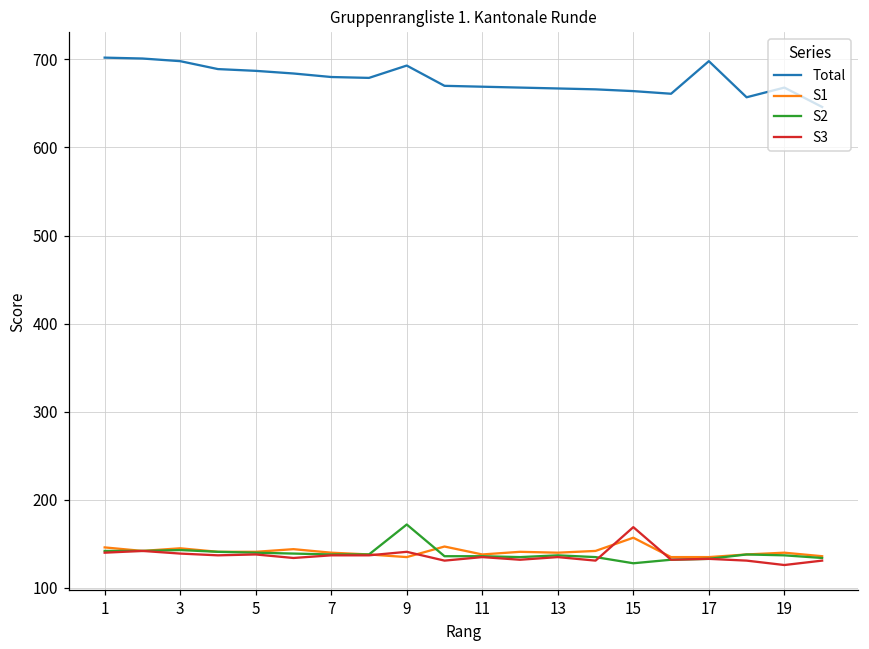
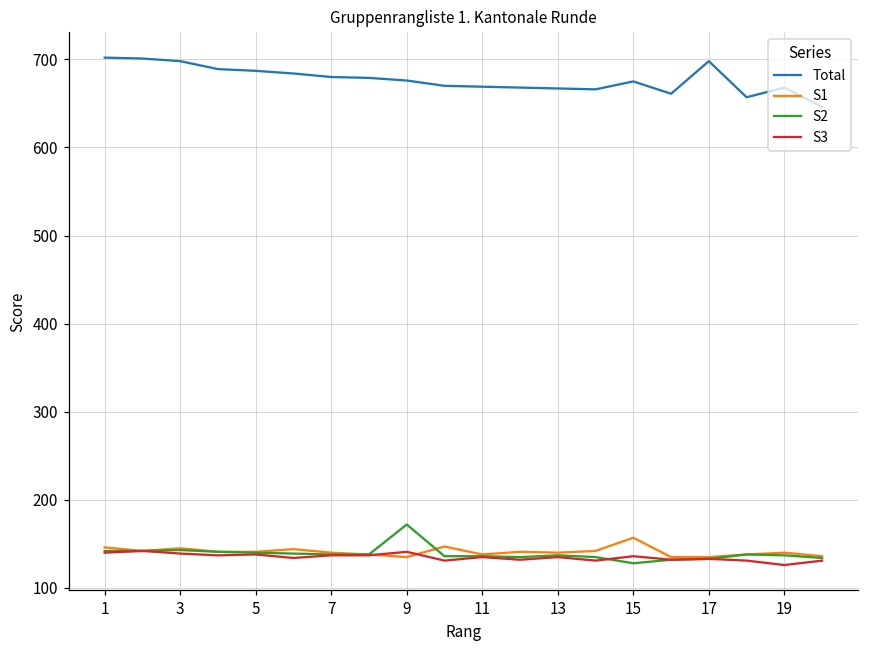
  {
    "Total": {
      "1": 700,
      "3": 700,
      "5": 690,
      "7": 680,
-     "9": 690,
+     "9": 680,
      "11": 670,
      "13": 670,
-     "15": 660,
+     "15": 680,
      "17": 700
    },
    "S1": {
      "1": 150,
      "9": 140,
      "15": 160
    },
    "S2": {
      "9": 170,
      "15": 130
    },
    "S3": {
      "3": 140,
      "9": 140,
-     "15": 170,
+     "15": 140,
      "19": 130
    }
  }
